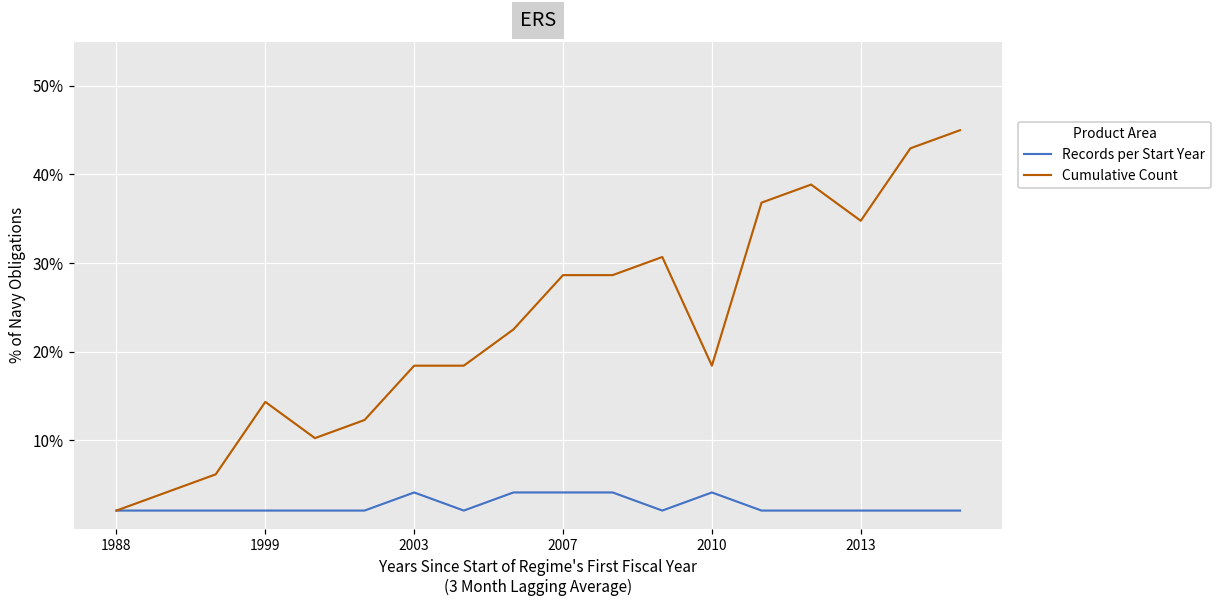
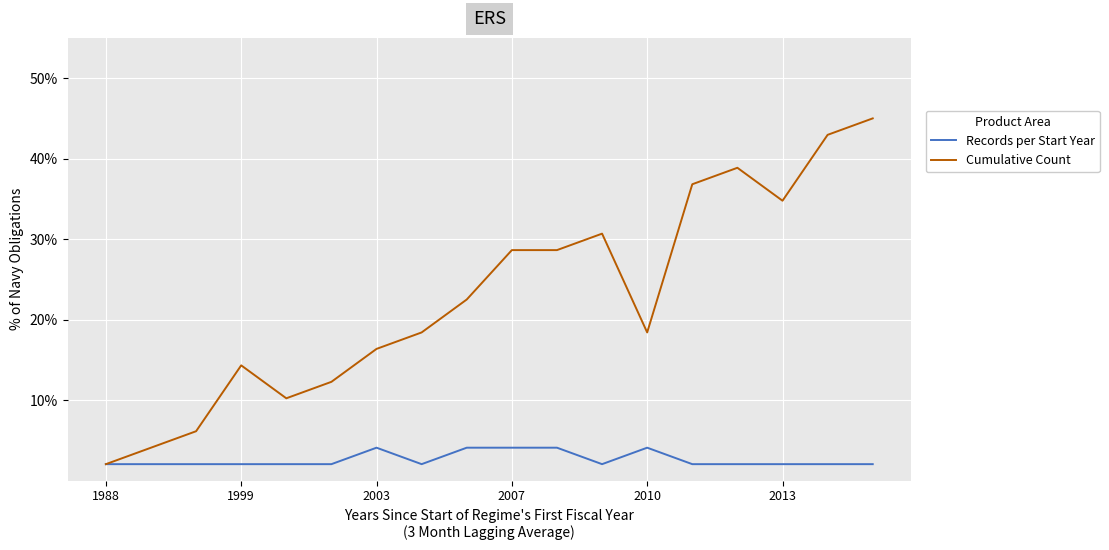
  {
    "Records per Start Year": {
      "1999": "2%",
      "2003": "4%",
      "2007": "4%",
      "2010": "4%",
      "2013": "2%"
    },
    "Cumulative Count": {
      "1999": "14%",
-     "2003": "18%",
+     "2003": "16%",
      "2007": "29%",
      "2010": "18%",
      "2013": "35%"
    }
  }
